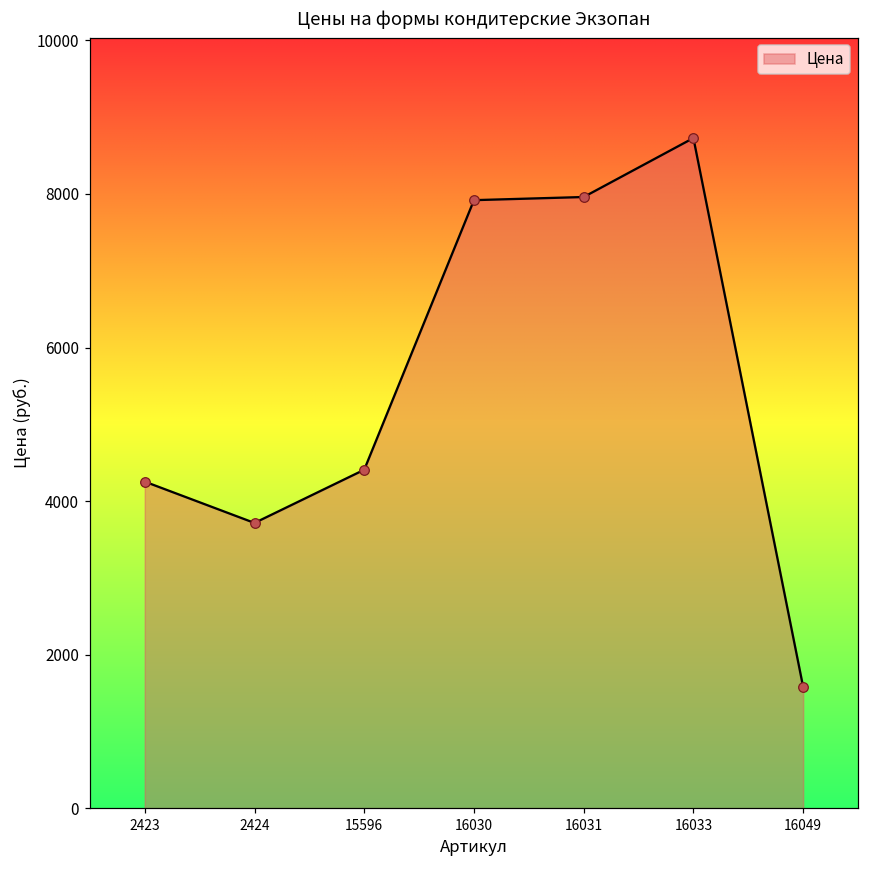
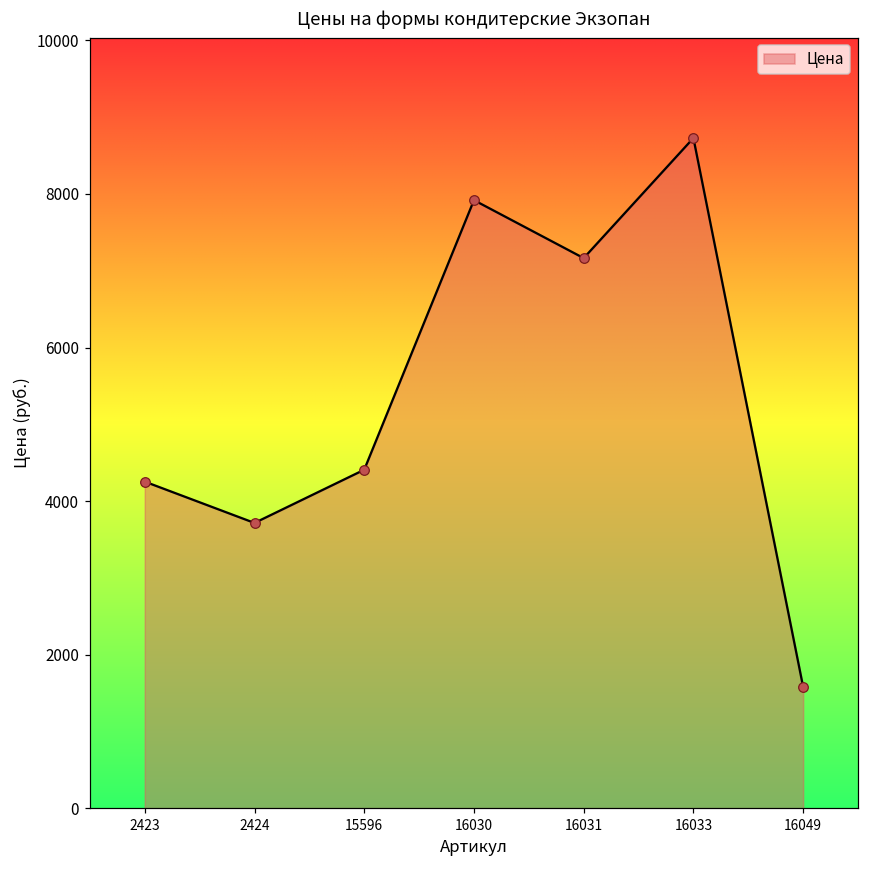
  {
    "2423": 4300,
    "2424": 3700,
    "15596": 4400,
    "16030": 7900,
-   "16031": 8000,
+   "16031": 7200,
    "16033": 8700,
    "16049": 1600
  }
